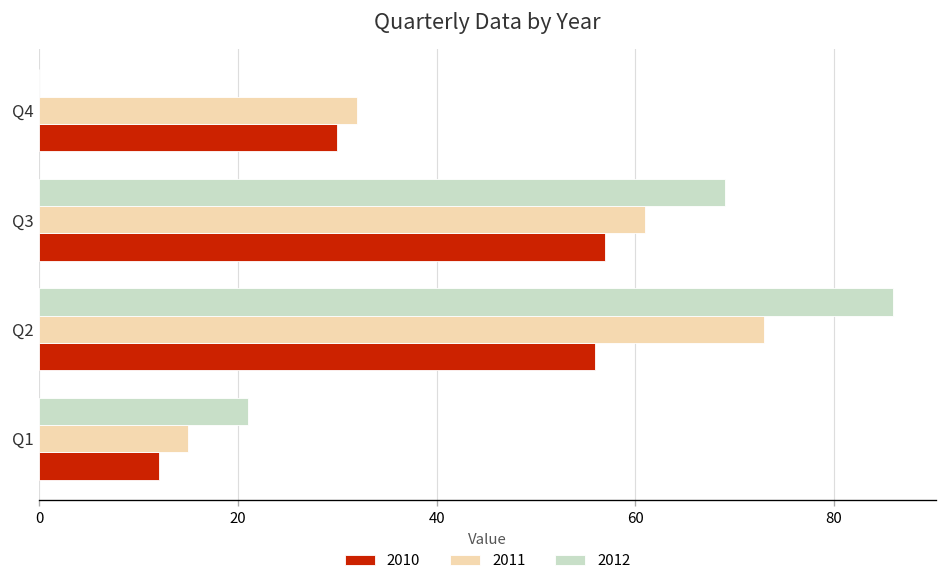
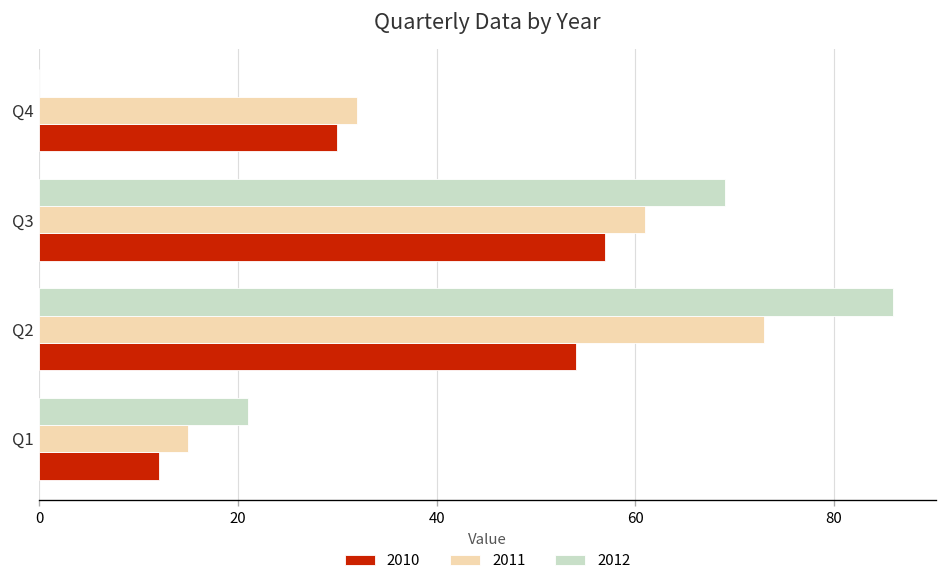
  {
    "2010": {
      "Q4": 30,
      "Q3": 57,
-     "Q2": 56,
+     "Q2": 54,
      "Q1": 12
    }
  }
